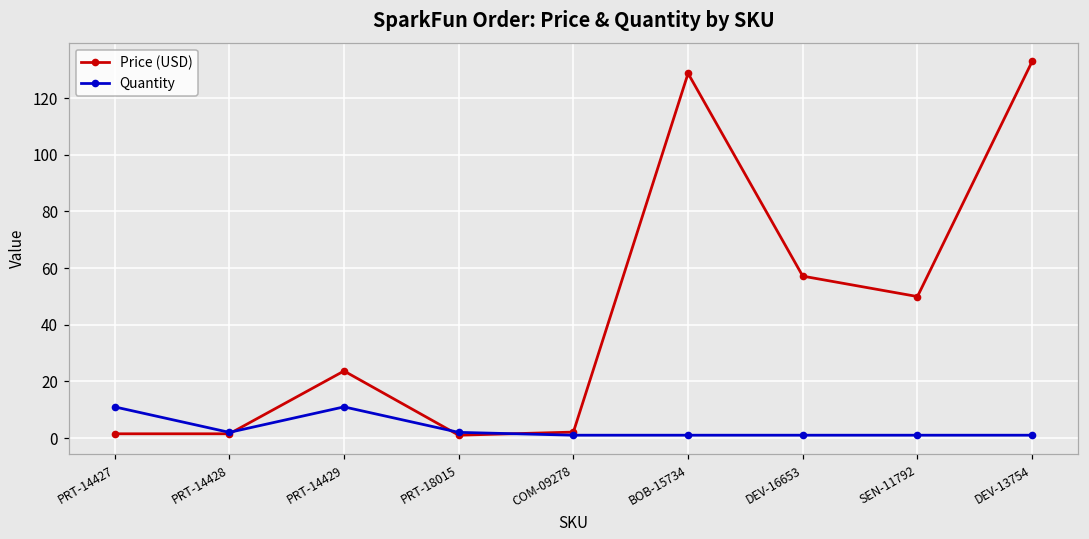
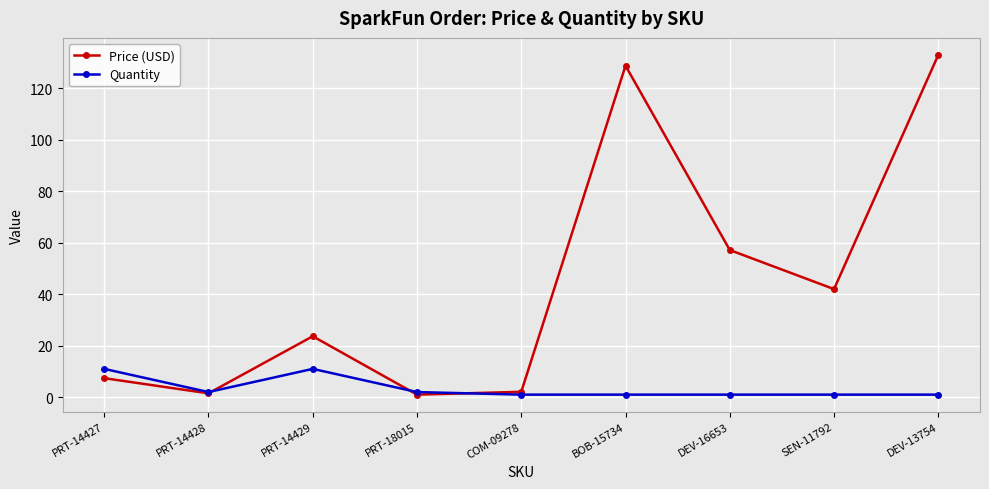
  {
    "Price (USD)": {
-     "PRT-14427": 2,
+     "PRT-14427": 7,
      "PRT-14429": 24,
      "COM-09278": 2,
      "BOB-15734": 129,
      "DEV-16653": 57,
-     "SEN-11792": 50,
+     "SEN-11792": 42,
      "DEV-13754": 133
    },
    "Quantity": {
      "PRT-14427": 11,
      "PRT-14429": 11,
      "COM-09278": 1,
      "BOB-15734": 1,
      "DEV-16653": 1,
      "SEN-11792": 1,
      "DEV-13754": 1
    }
  }
